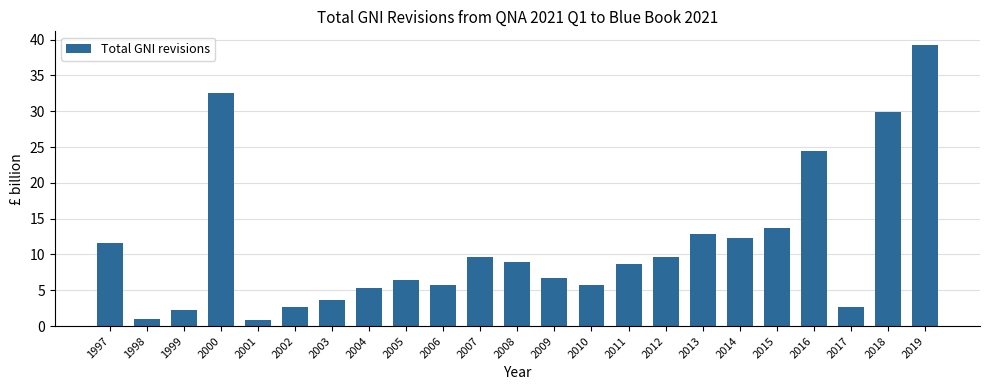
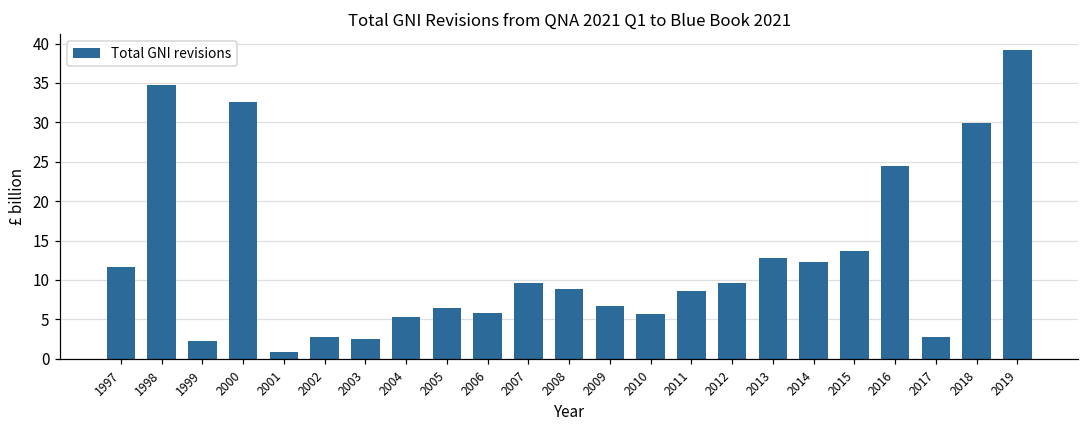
  {
    "1997": 12,
-   "1998": 1,
+   "1998": 35,
    "1999": 2,
    "2000": 33,
    "2001": 1,
    "2002": 3,
-   "2003": 4,
+   "2003": 3,
    "2004": 5,
    "2005": 6,
    "2006": 6,
    "2007": 10,
    "2008": 9,
    "2009": 7,
    "2010": 6,
    "2011": 9,
    "2012": 10,
    "2013": 13,
    "2014": 12,
    "2015": 14,
    "2016": 25,
    "2017": 3,
    "2018": 30,
    "2019": 39
  }
